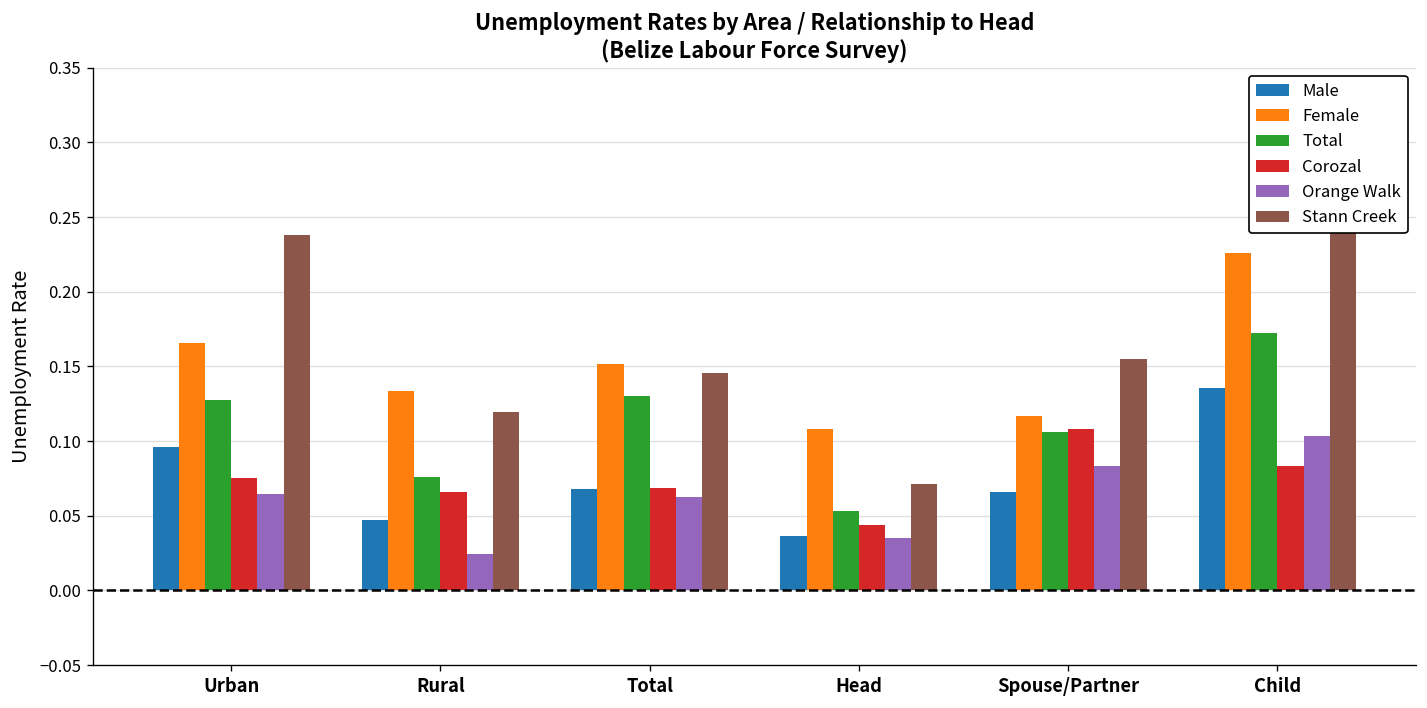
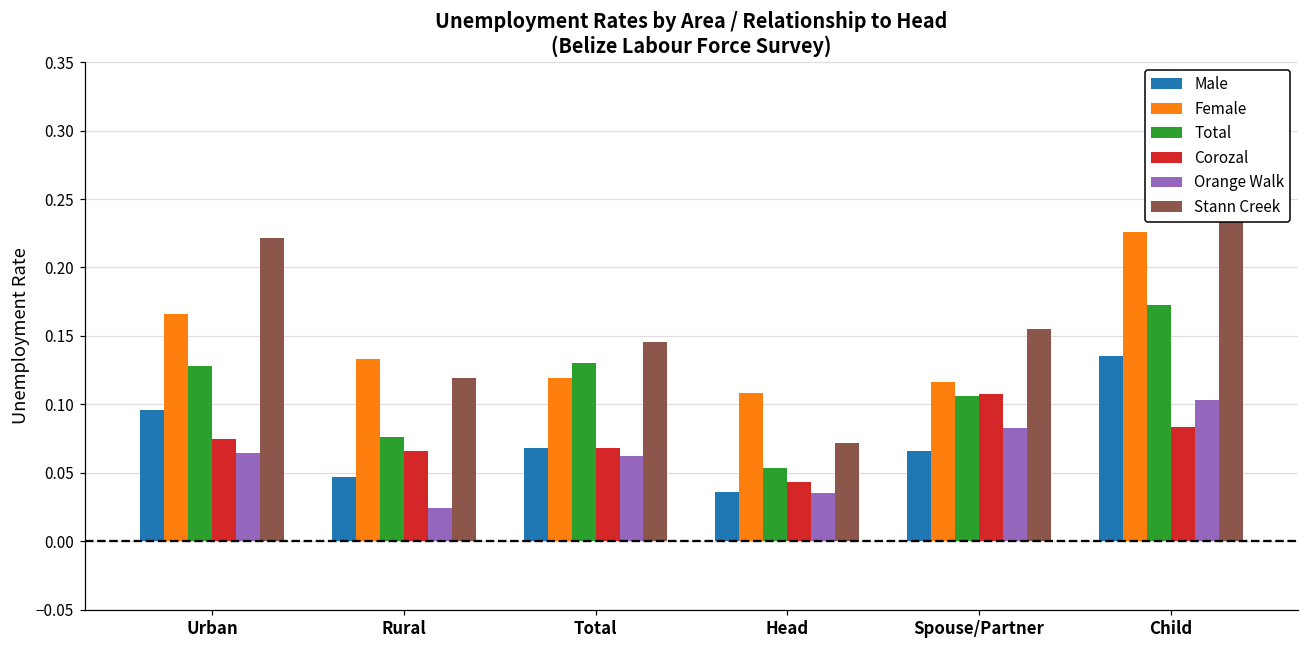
  {
    "Male": {
      "Urban": 0.096,
      "Rural": 0.047,
      "Total": 0.068,
      "Head": 0.036,
      "Spouse/Partner": 0.066,
      "Child": 0.136
    },
    "Female": {
      "Urban": 0.166,
      "Rural": 0.133,
-     "Total": 0.151,
+     "Total": 0.119,
      "Head": 0.108,
      "Spouse/Partner": 0.117,
      "Child": 0.226
    },
    "Total": {
      "Urban": 0.128,
      "Rural": 0.076,
      "Total": 0.130,
      "Head": 0.053,
      "Spouse/Partner": 0.106,
      "Child": 0.172
    },
    "Corozal": {
      "Urban": 0.075,
      "Rural": 0.066,
      "Total": 0.068,
      "Head": 0.044,
      "Spouse/Partner": 0.108,
      "Child": 0.083
    },
    "Orange Walk": {
      "Urban": 0.064,
      "Rural": 0.024,
      "Total": 0.063,
      "Head": 0.035,
      "Spouse/Partner": 0.083,
      "Child": 0.103
    },
    "Stann Creek": {
-     "Urban": 0.238,
+     "Urban": 0.222,
      "Rural": 0.119,
      "Total": 0.146,
      "Head": 0.071,
      "Spouse/Partner": 0.155
    }
  }
